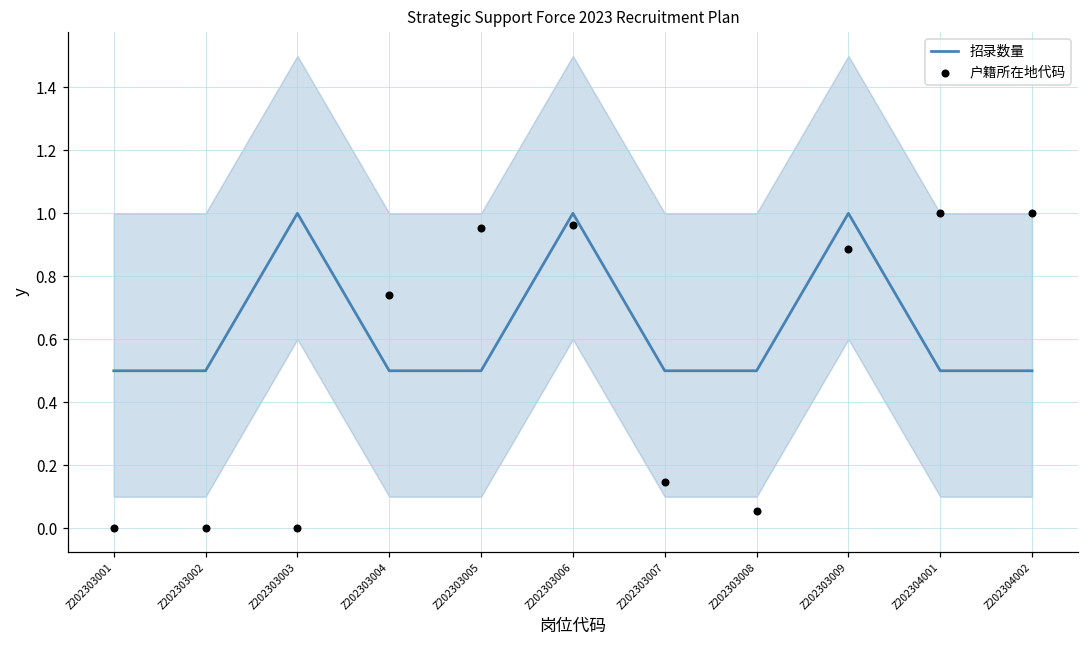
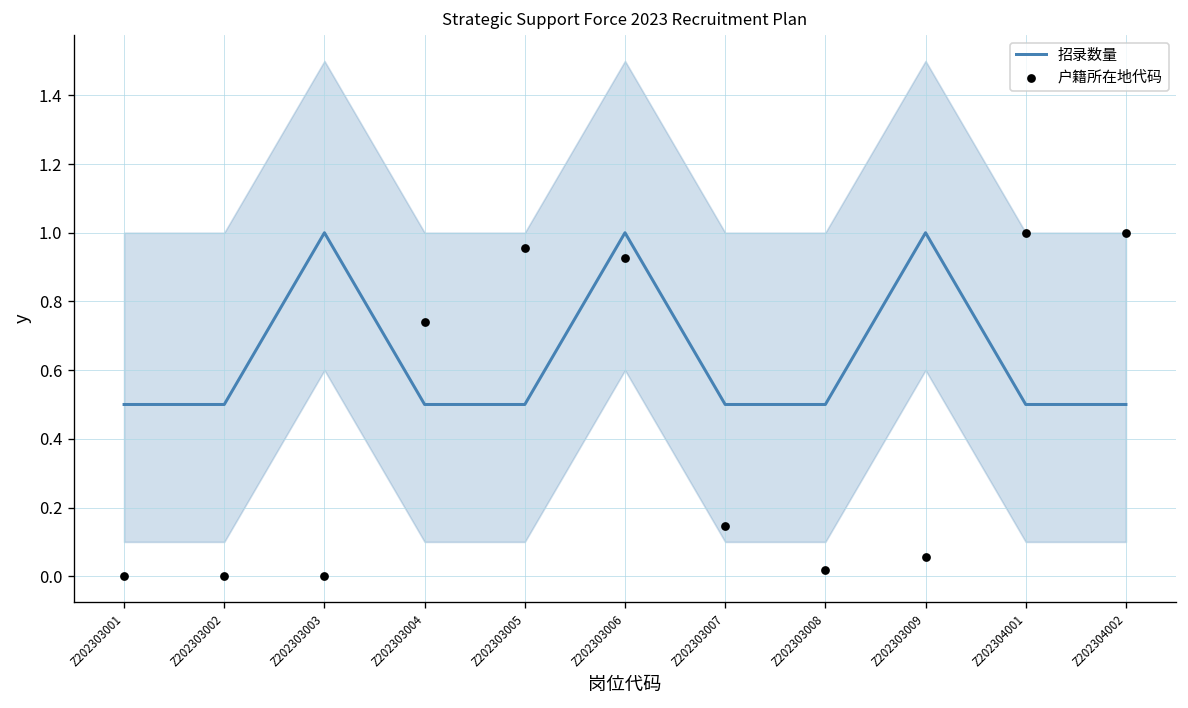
  {
    "户籍所在地代码": {
-     "Z202303006": 0.96,
-     "Z202303008": 0.06,
-     "Z202303009": 0.89
+     "Z202303006": 0.93,
+     "Z202303008": 0.02,
+     "Z202303009": 0.06
    }
  }
